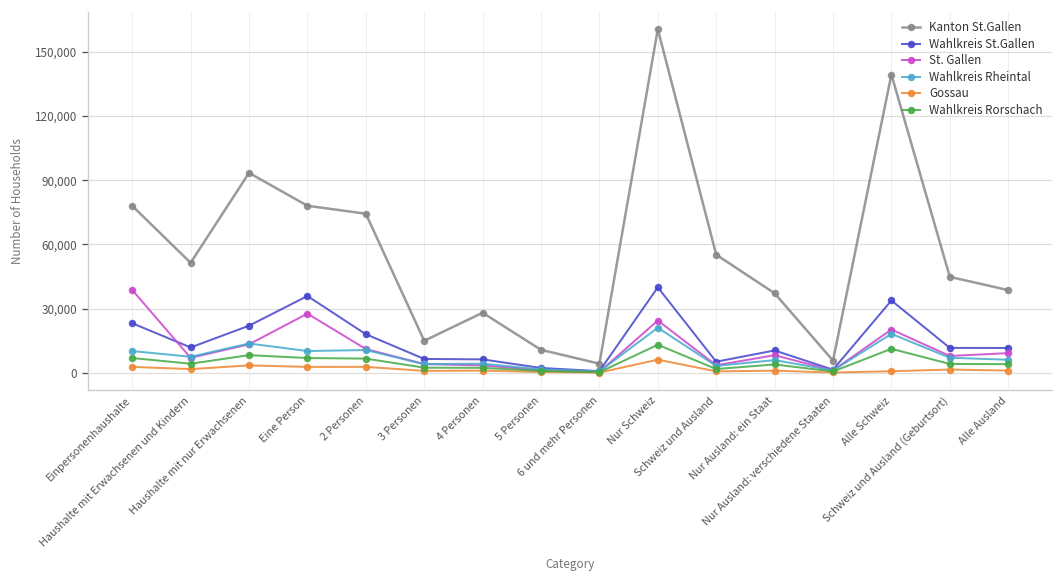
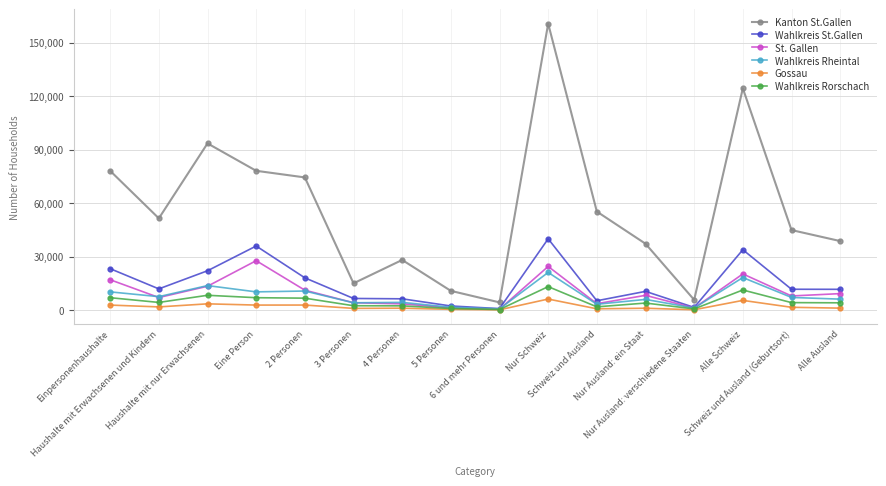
  {
    "Kanton St.Gallen": {
      "Einpersonenhaushalte": "78,000",
      "Haushalte mit Erwachsenen und Kindern": "51,000",
      "Haushalte mit nur Erwachsenen": "93,000",
      "Eine Person": "78,000",
      "2 Personen": "74,000",
      "3 Personen": "15,000",
      "4 Personen": "28,000",
      "5 Personen": "11,000",
      "6 und mehr Personen": "4,000",
      "Nur Schweiz": "161,000",
      "Schweiz und Ausland": "55,000",
      "Nur Ausland: ein Staat": "37,000",
      "Nur Ausland: verschiedene Staaten": "6,000",
-     "Alle Schweiz": "139,000",
+     "Alle Schweiz": "124,000",
      "Schweiz und Ausland (Geburtsort)": "45,000",
      "Alle Ausland": "39,000"
    },
    "Wahlkreis St.Gallen": {
      "Einpersonenhaushalte": "23,000",
      "Haushalte mit Erwachsenen und Kindern": "12,000",
      "Haushalte mit nur Erwachsenen": "22,000",
      "Eine Person": "36,000",
      "2 Personen": "18,000",
      "3 Personen": "6,000",
      "4 Personen": "6,000",
      "Nur Schweiz": "40,000",
      "Schweiz und Ausland": "5,000",
      "Nur Ausland: ein Staat": "10,000",
      "Alle Schweiz": "34,000",
      "Schweiz und Ausland (Geburtsort)": "12,000",
      "Alle Ausland": "12,000"
    },
    "St. Gallen": {
-     "Einpersonenhaushalte": "39,000",
+     "Einpersonenhaushalte": "17,000",
      "Eine Person": "28,000",
      "Nur Schweiz": "24,000",
      "Nur Ausland: ein Staat": "8,000",
      "Alle Schweiz": "20,000",
      "Alle Ausland": "9,000"
    },
    "Wahlkreis Rheintal": {
      "Einpersonenhaushalte": "10,000",
      "Eine Person": "10,000",
      "Nur Schweiz": "21,000",
      "Nur Ausland: ein Staat": "6,000",
      "Alle Schweiz": "18,000",
      "Alle Ausland": "6,000"
    },
    "Gossau": {
      "Einpersonenhaushalte": "3,000",
      "Haushalte mit Erwachsenen und Kindern": "2,000",
      "Haushalte mit nur Erwachsenen": "3,000",
      "Eine Person": "3,000",
      "2 Personen": "3,000",
      "3 Personen": "1,000",
      "Nur Schweiz": "6,000",
      "Nur Ausland: ein Staat": "1,000",
-     "Alle Schweiz": "1,000",
+     "Alle Schweiz": "5,000",
      "Schweiz und Ausland (Geburtsort)": "2,000",
      "Alle Ausland": "1,000"
    },
    "Wahlkreis Rorschach": {
      "Einpersonenhaushalte": "7,000",
      "Haushalte mit Erwachsenen und Kindern": "4,000",
      "Haushalte mit nur Erwachsenen": "8,000",
      "Eine Person": "7,000",
      "2 Personen": "7,000",
      "3 Personen": "2,000",
      "Nur Schweiz": "13,000",
      "Nur Ausland: ein Staat": "4,000",
      "Alle Schweiz": "11,000",
      "Schweiz und Ausland (Geburtsort)": "4,000",
      "Alle Ausland": "4,000"
    }
  }
